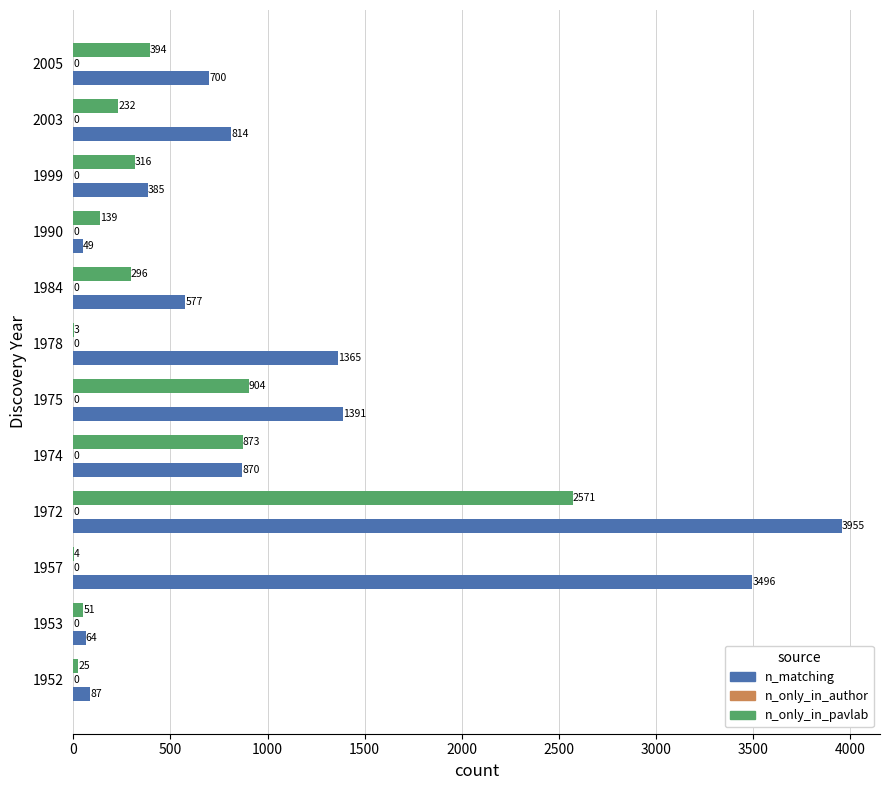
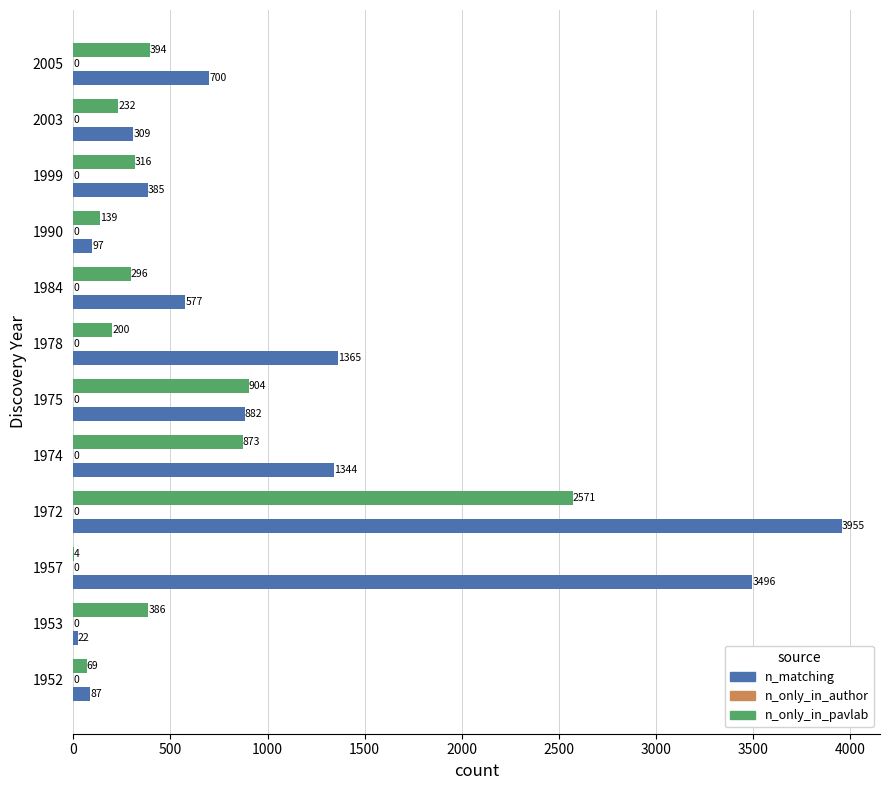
  {
    "n_matching": {
      "2005": 700,
-     "2003": 814,
+     "2003": 309,
      "1999": 385,
-     "1990": 49,
+     "1990": 97,
      "1984": 577,
      "1978": 1365,
-     "1975": 1391,
-     "1974": 870,
+     "1975": 882,
+     "1974": 1344,
      "1972": 3955,
      "1957": 3496,
-     "1953": 64,
+     "1953": 22,
      "1952": 87
    },
    "n_only_in_author": {
      "2005": 0,
      "2003": 0,
      "1999": 0,
      "1990": 0,
      "1984": 0,
      "1978": 0,
      "1975": 0,
      "1974": 0,
      "1972": 0,
      "1957": 0,
      "1953": 0,
      "1952": 0
    },
    "n_only_in_pavlab": {
      "2005": 394,
      "2003": 232,
      "1999": 316,
      "1990": 139,
      "1984": 296,
-     "1978": 3,
+     "1978": 200,
      "1975": 904,
      "1974": 873,
      "1972": 2571,
      "1957": 4,
-     "1953": 51,
-     "1952": 25
+     "1953": 386,
+     "1952": 69
    }
  }
